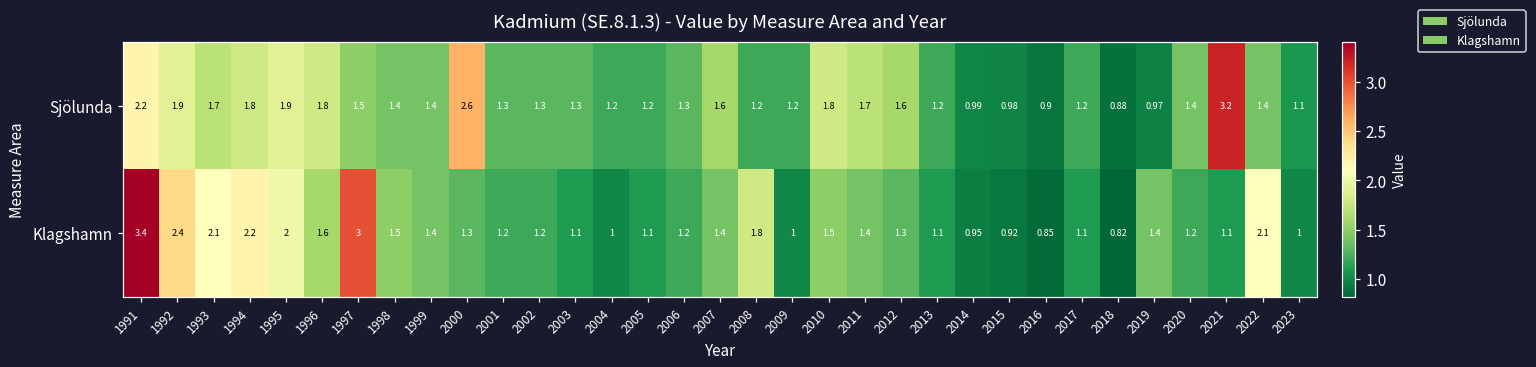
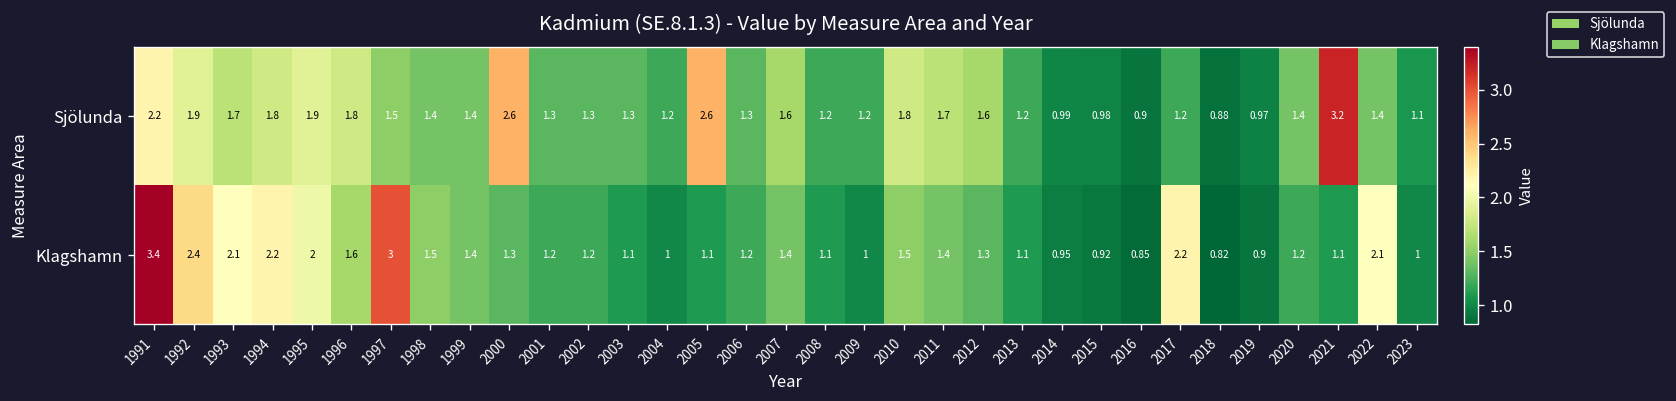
  {
    "Sjölunda": {
      "1991": 2.2,
      "1992": 1.9,
      "1993": 1.7,
      "1994": 1.8,
      "1995": 1.9,
      "1996": 1.8,
      "1997": 1.5,
      "1998": 1.4,
      "1999": 1.4,
      "2000": 2.6,
      "2001": 1.3,
      "2002": 1.3,
      "2003": 1.3,
      "2004": 1.2,
-     "2005": 1.2,
+     "2005": 2.6,
      "2006": 1.3,
      "2007": 1.6,
      "2008": 1.2,
      "2009": 1.2,
      "2010": 1.8,
      "2011": 1.7,
      "2012": 1.6,
      "2013": 1.2,
      "2014": 0.99,
      "2015": 0.98,
      "2016": 0.9,
      "2017": 1.2,
      "2018": 0.88,
      "2019": 0.97,
      "2020": 1.4,
      "2021": 3.2,
      "2022": 1.4,
      "2023": 1.1
    },
    "Klagshamn": {
      "1991": 3.4,
      "1992": 2.4,
      "1993": 2.1,
      "1994": 2.2,
      "1995": 2,
      "1996": 1.6,
      "1997": 3,
      "1998": 1.5,
      "1999": 1.4,
      "2000": 1.3,
      "2001": 1.2,
      "2002": 1.2,
      "2003": 1.1,
      "2004": 1,
      "2005": 1.1,
      "2006": 1.2,
      "2007": 1.4,
-     "2008": 1.8,
+     "2008": 1.1,
      "2009": 1,
      "2010": 1.5,
      "2011": 1.4,
      "2012": 1.3,
      "2013": 1.1,
      "2014": 0.95,
      "2015": 0.92,
      "2016": 0.85,
-     "2017": 1.1,
+     "2017": 2.2,
      "2018": 0.82,
-     "2019": 1.4,
+     "2019": 0.9,
      "2020": 1.2,
      "2021": 1.1,
      "2022": 2.1,
      "2023": 1
    }
  }
